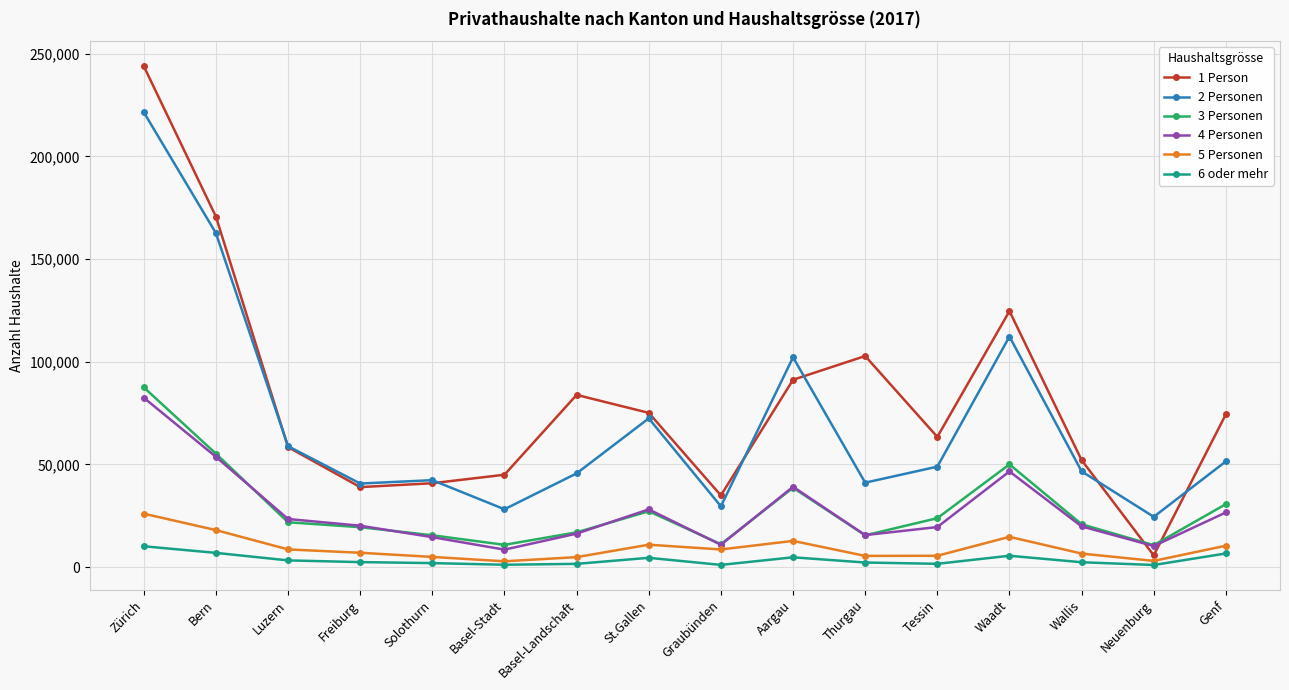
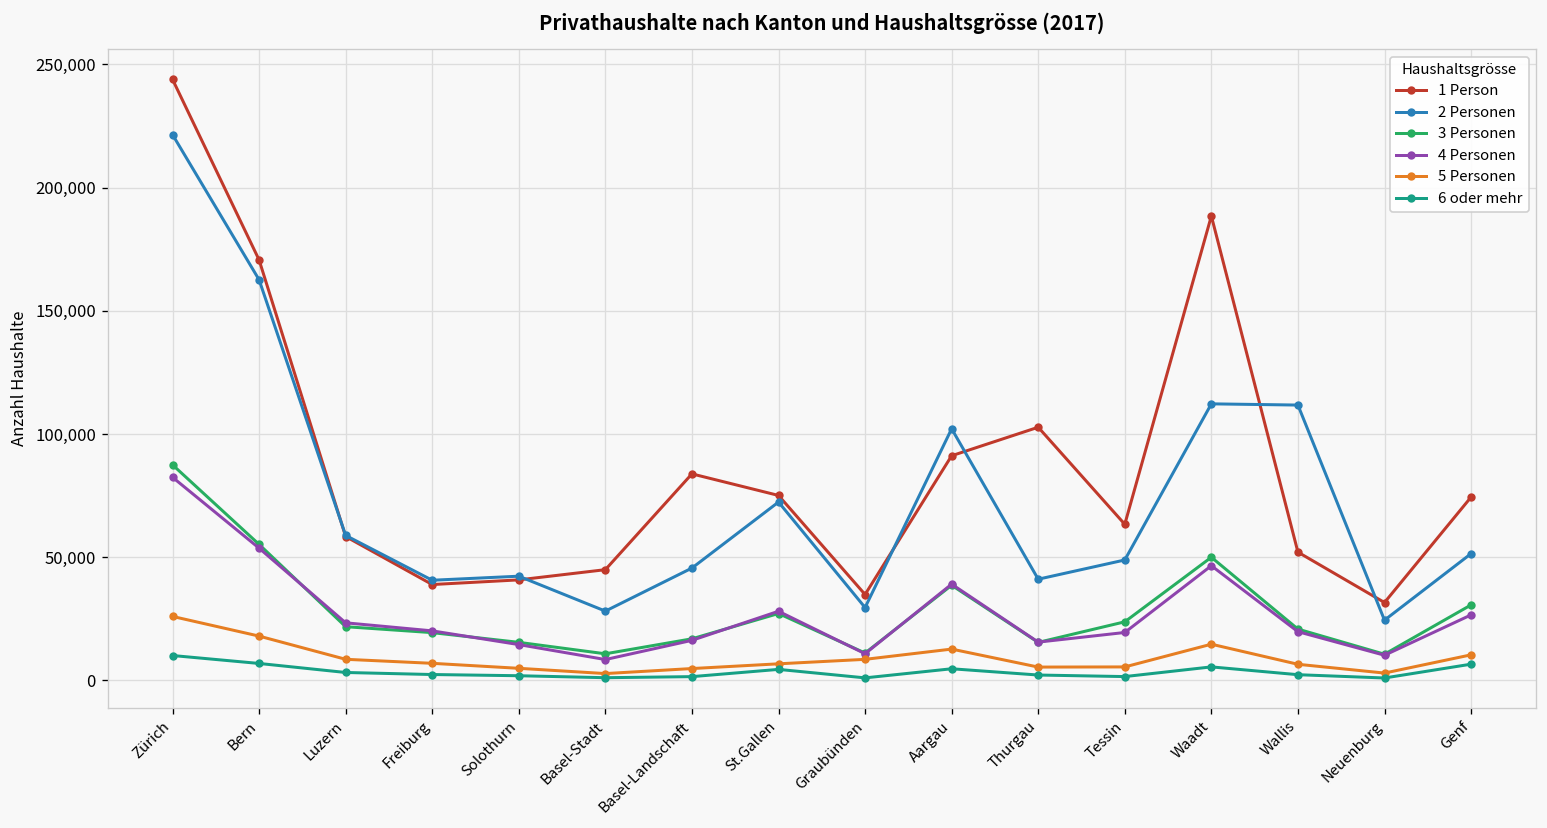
  {
    "1 Person": {
      "Zürich": "244,000",
      "Bern": "171,000",
      "Freiburg": "39,000",
      "Solothurn": "41,000",
      "Basel-Stadt": "45,000",
      "Basel-Landschaft": "84,000",
      "St.Gallen": "75,000",
      "Graubünden": "35,000",
      "Aargau": "91,000",
      "Thurgau": "103,000",
      "Tessin": "63,000",
-     "Waadt": "125,000",
+     "Waadt": "188,000",
      "Wallis": "52,000",
-     "Neuenburg": "6,000",
+     "Neuenburg": "32,000",
      "Genf": "74,000"
    },
    "2 Personen": {
      "Zürich": "221,000",
      "Bern": "163,000",
      "Freiburg": "41,000",
      "Solothurn": "42,000",
      "Basel-Stadt": "28,000",
      "Basel-Landschaft": "46,000",
      "St.Gallen": "72,000",
      "Graubünden": "30,000",
      "Aargau": "102,000",
      "Thurgau": "41,000",
      "Tessin": "49,000",
      "Waadt": "112,000",
-     "Wallis": "47,000",
+     "Wallis": "112,000",
      "Neuenburg": "24,000",
      "Genf": "51,000"
    },
    "4 Personen": {
      "Zürich": "82,000",
      "Bern": "54,000",
      "Luzern": "23,000",
      "Basel-Stadt": "8,000",
      "Tessin": "19,000",
      "Waadt": "47,000",
      "Genf": "27,000"
    },
    "5 Personen": {
      "Zürich": "26,000",
      "Bern": "18,000",
      "Luzern": "9,000",
      "Freiburg": "7,000",
      "Solothurn": "5,000",
      "Basel-Stadt": "3,000",
      "Basel-Landschaft": "5,000",
-     "St.Gallen": "11,000",
+     "St.Gallen": "7,000",
      "Graubünden": "9,000",
      "Aargau": "13,000",
      "Thurgau": "5,000",
      "Tessin": "5,000",
      "Waadt": "15,000",
      "Wallis": "7,000",
      "Neuenburg": "3,000",
      "Genf": "10,000"
    }
  }
